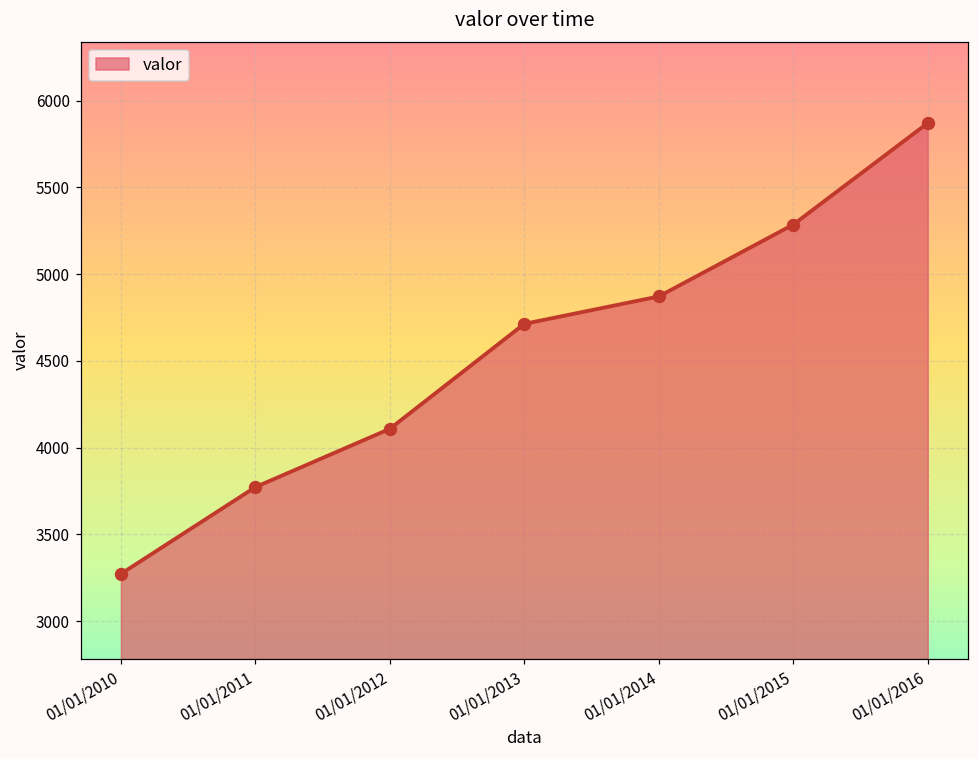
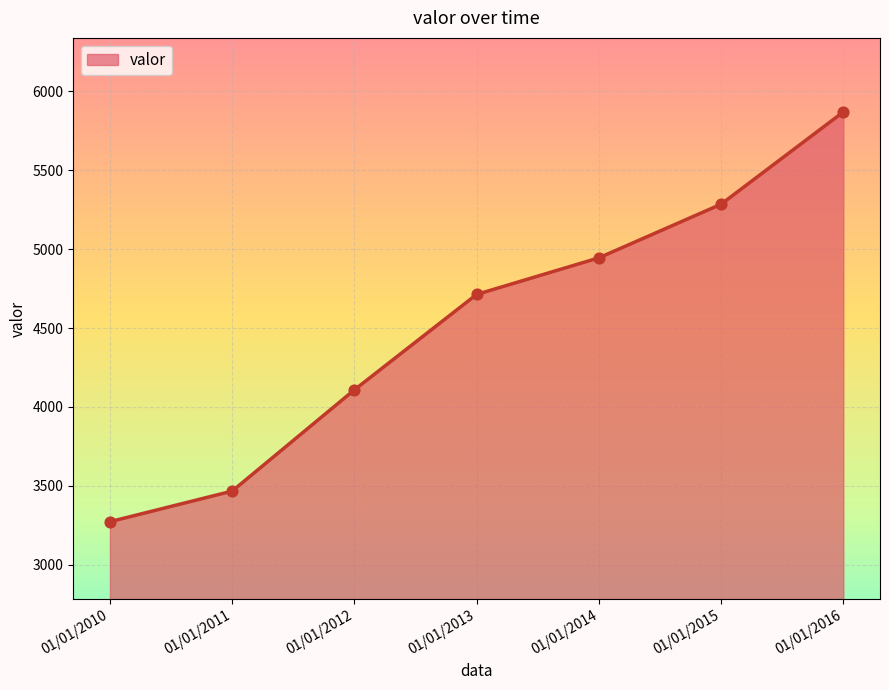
  {
    "01/01/2010": 3270,
-   "01/01/2011": 3770,
+   "01/01/2011": 3470,
    "01/01/2012": 4110,
    "01/01/2013": 4710,
-   "01/01/2014": 4870,
+   "01/01/2014": 4950,
    "01/01/2015": 5290,
    "01/01/2016": 5870
  }
